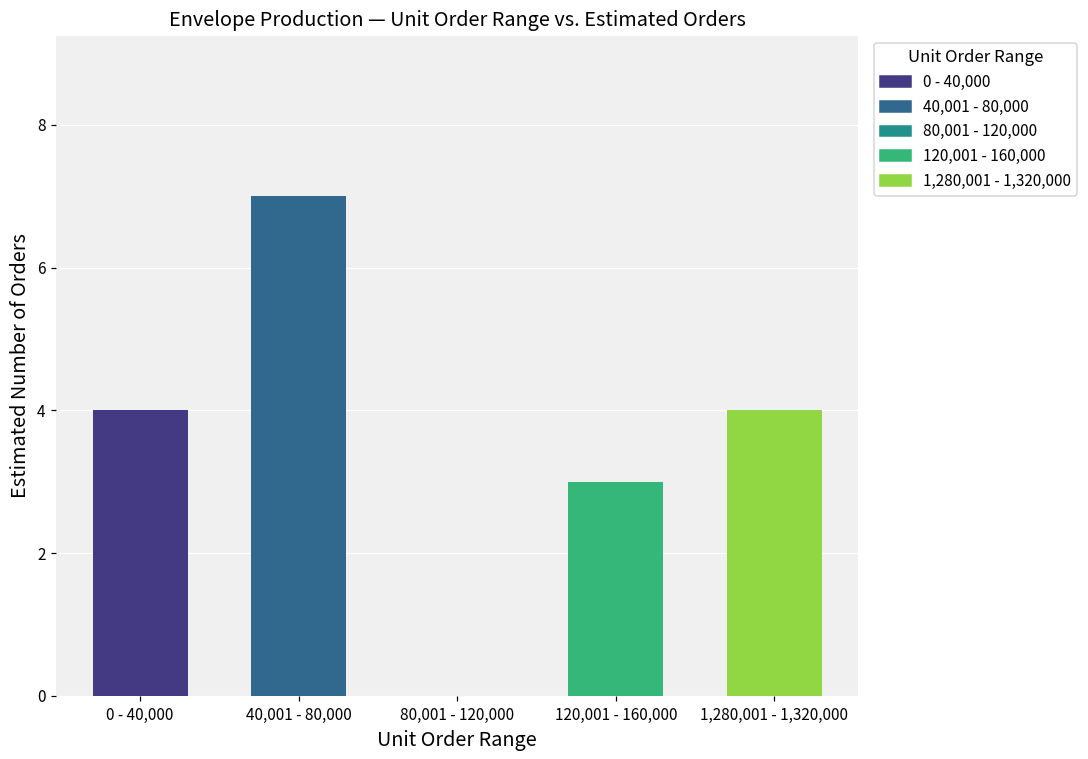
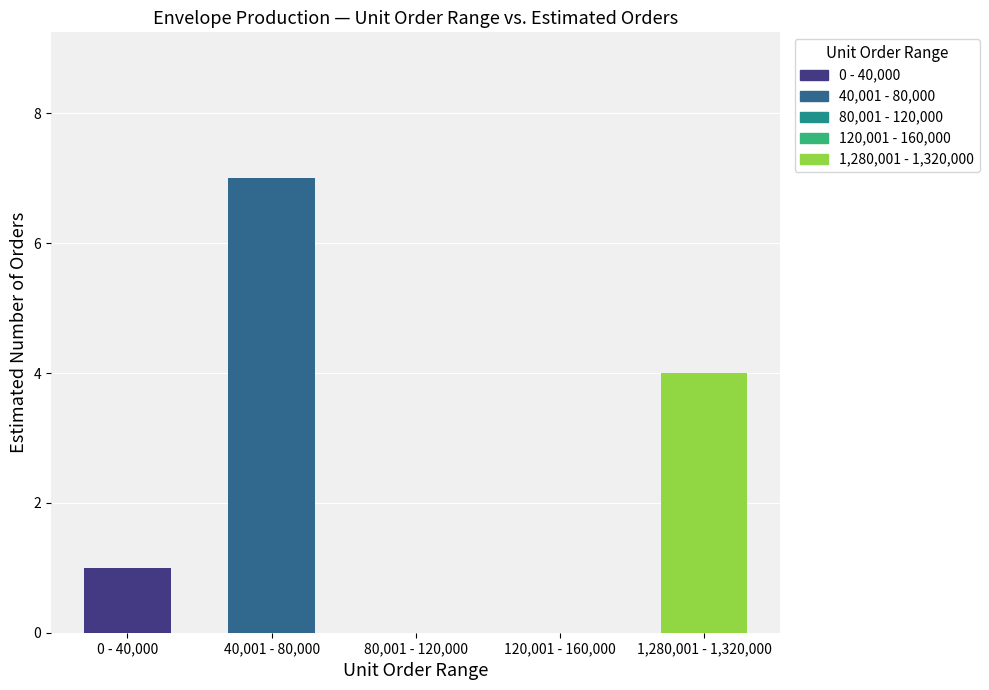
  {
-   "0 - 40,000": 4,
+   "0 - 40,000": 1,
    "40,001 - 80,000": 7,
    "80,001 - 120,000": 0,
-   "120,001 - 160,000": 3,
+   "120,001 - 160,000": 0,
    "1,280,001 - 1,320,000": 4
  }
